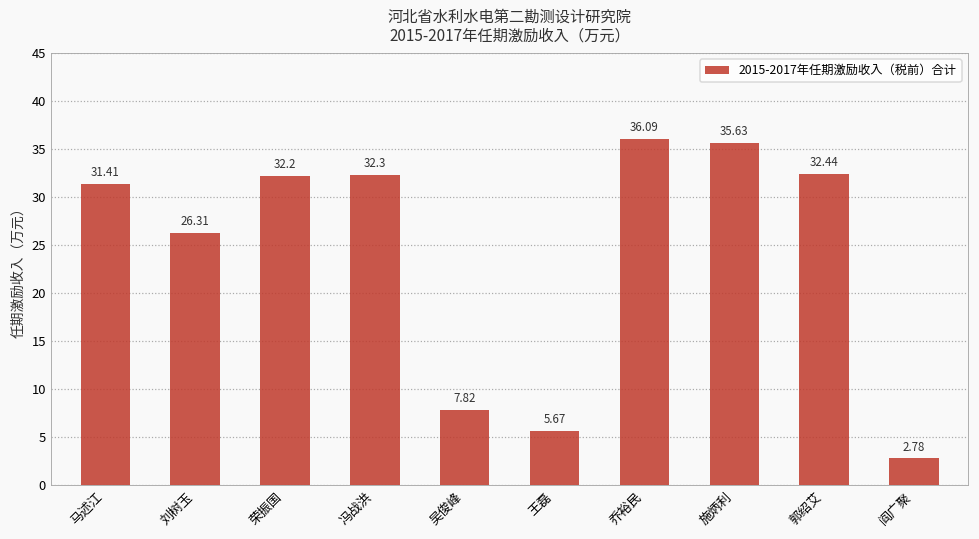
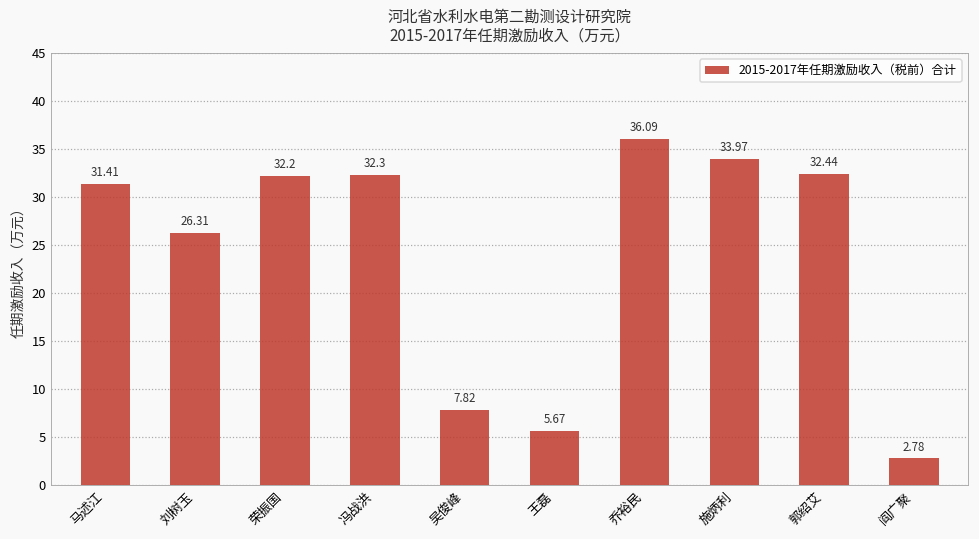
  {
    "马述江": 31.41,
    "刘树玉": 26.31,
    "荣振国": 32.2,
    "冯战洪": 32.3,
    "吴俊峰": 7.82,
    "王磊": 5.67,
    "乔裕民": 36.09,
-   "施炳利": 35.63,
+   "施炳利": 33.97,
    "郭绍艾": 32.44,
    "阎广聚": 2.78
  }
